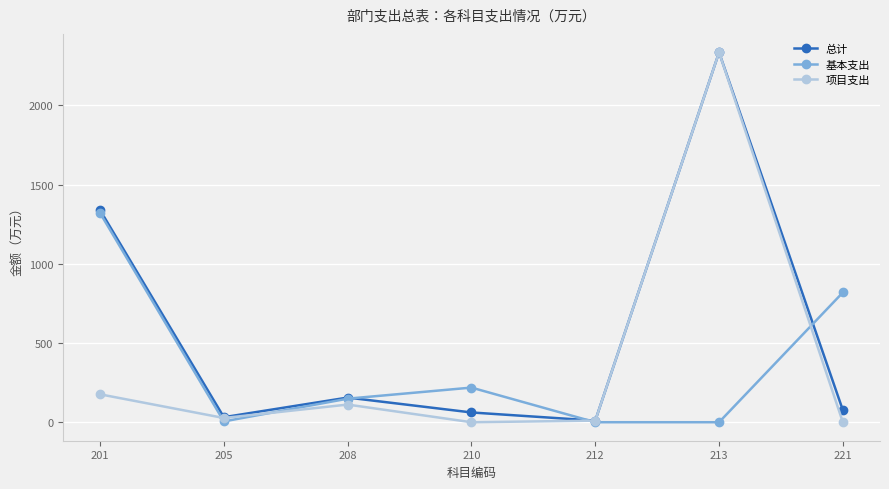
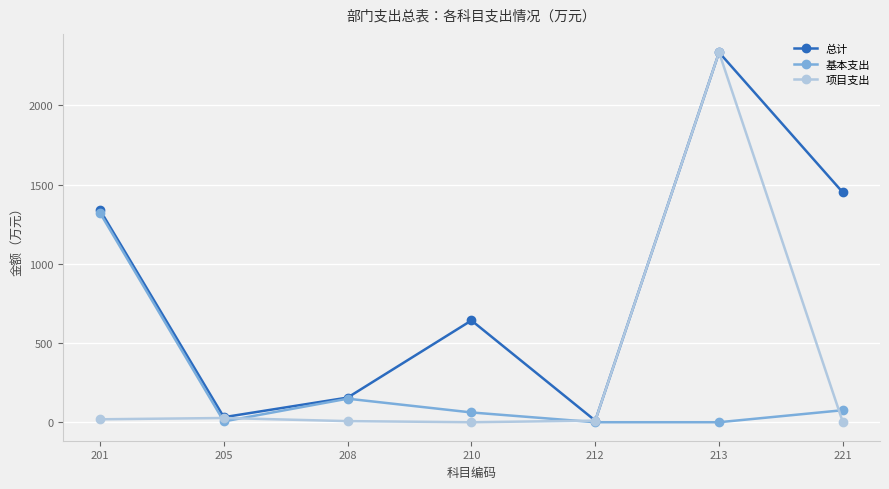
  {
    "总计": {
      "201": 1340,
-     "210": 60,
-     "221": 80
+     "210": 640,
+     "221": 1450
    },
    "基本支出": {
      "201": 1320,
      "205": 10,
-     "210": 220,
+     "210": 60,
      "213": 0,
-     "221": 820
+     "221": 80
    },
    "项目支出": {
-     "201": 180,
-     "208": 110,
+     "201": 20,
+     "208": 10,
      "210": 0,
      "221": 0
    }
  }
